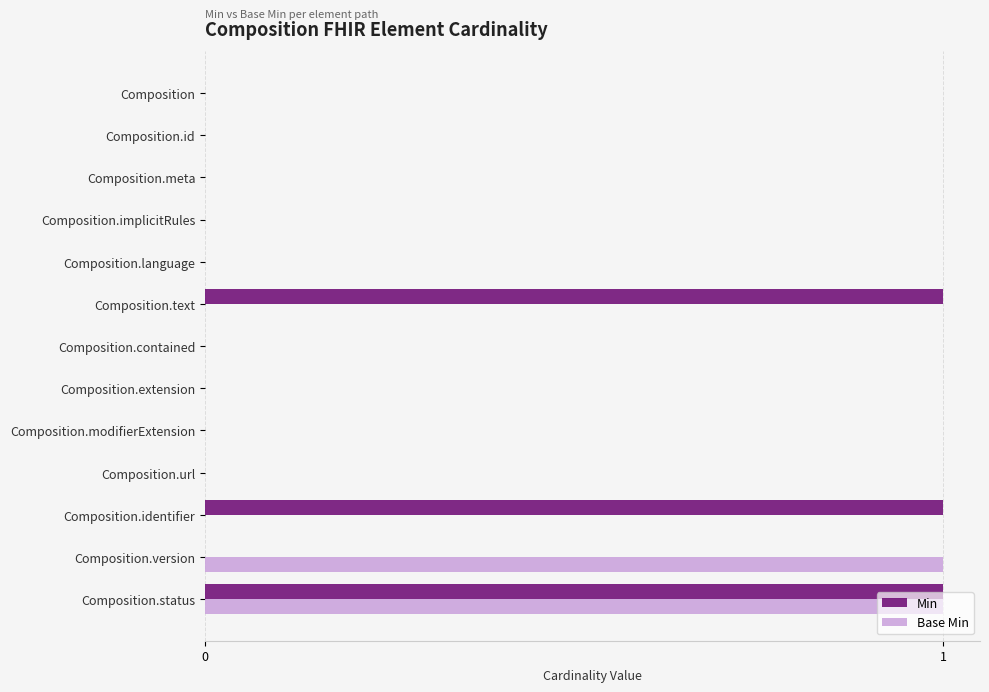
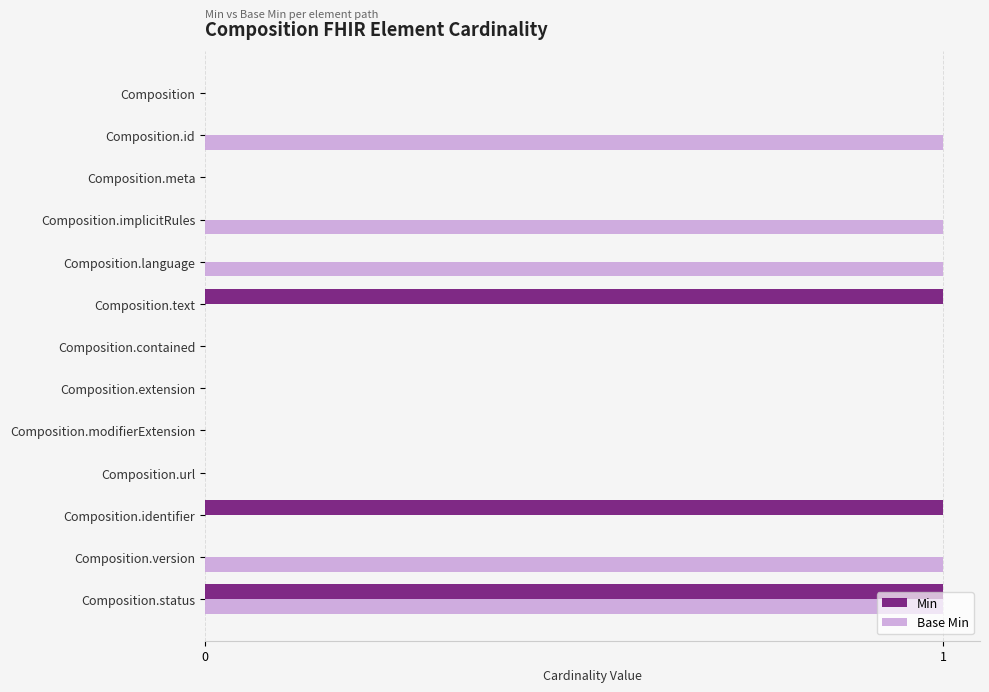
  {
    "Min": {
      "Composition": 0,
      "Composition.id": 0,
      "Composition.meta": 0,
      "Composition.implicitRules": 0,
      "Composition.language": 0,
      "Composition.text": 1,
      "Composition.contained": 0,
      "Composition.extension": 0,
      "Composition.modifierExtension": 0,
      "Composition.url": 0,
      "Composition.identifier": 1,
      "Composition.version": 0,
      "Composition.status": 1
    },
    "Base Min": {
      "Composition": 0,
-     "Composition.id": 0,
+     "Composition.id": 1,
      "Composition.meta": 0,
-     "Composition.implicitRules": 0,
-     "Composition.language": 0,
+     "Composition.implicitRules": 1,
+     "Composition.language": 1,
      "Composition.text": 0,
      "Composition.contained": 0,
      "Composition.extension": 0,
      "Composition.modifierExtension": 0,
      "Composition.url": 0,
      "Composition.identifier": 0,
      "Composition.version": 1
    }
  }
